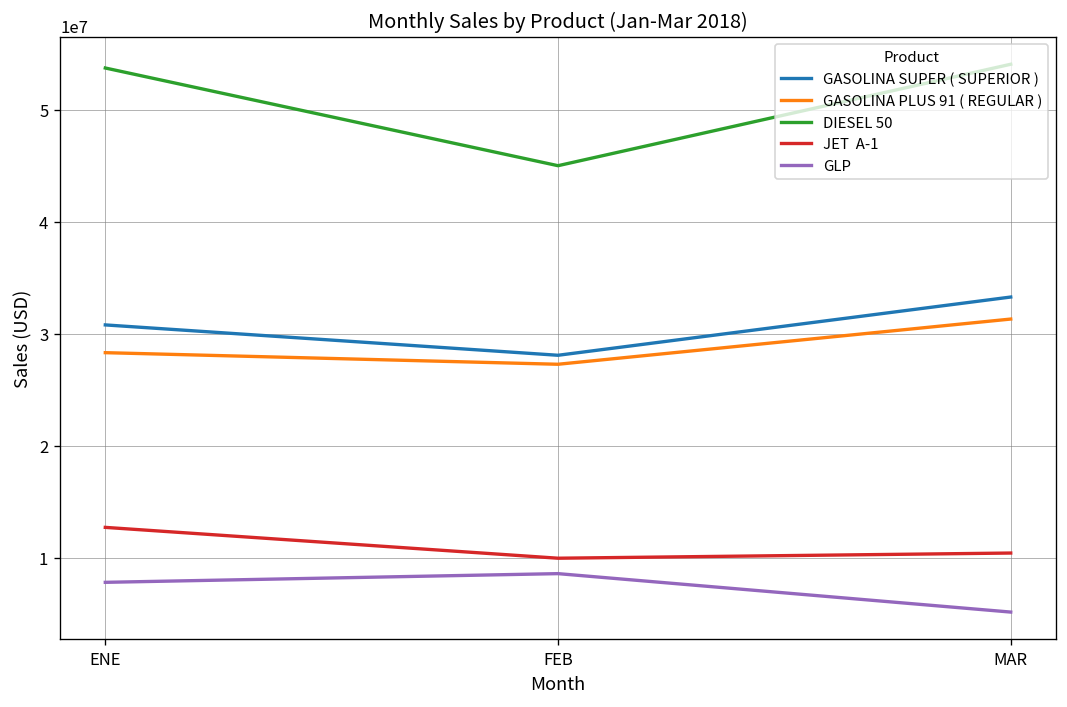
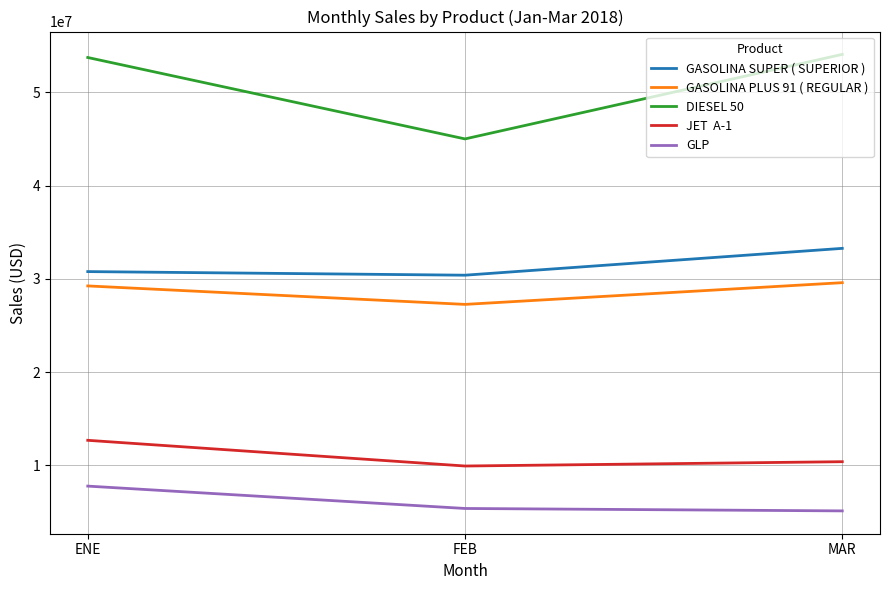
  {
    "GASOLINA SUPER ( SUPERIOR )": {
      "ENE": 31000000,
-     "FEB": 28000000,
+     "FEB": 30000000,
      "MAR": 33000000
    },
    "GASOLINA PLUS 91 ( REGULAR )": {
-     "ENE": 28000000,
+     "ENE": 29000000,
      "FEB": 27000000,
-     "MAR": 31000000
+     "MAR": 30000000
    },
    "DIESEL 50": {
      "ENE": 54000000,
      "FEB": 45000000
    },
    "JET A-1": {
      "ENE": 13000000,
      "FEB": 10000000,
      "MAR": 10000000
    },
    "GLP": {
      "ENE": 8000000,
-     "FEB": 9000000,
+     "FEB": 5000000,
      "MAR": 5000000
    }
  }
